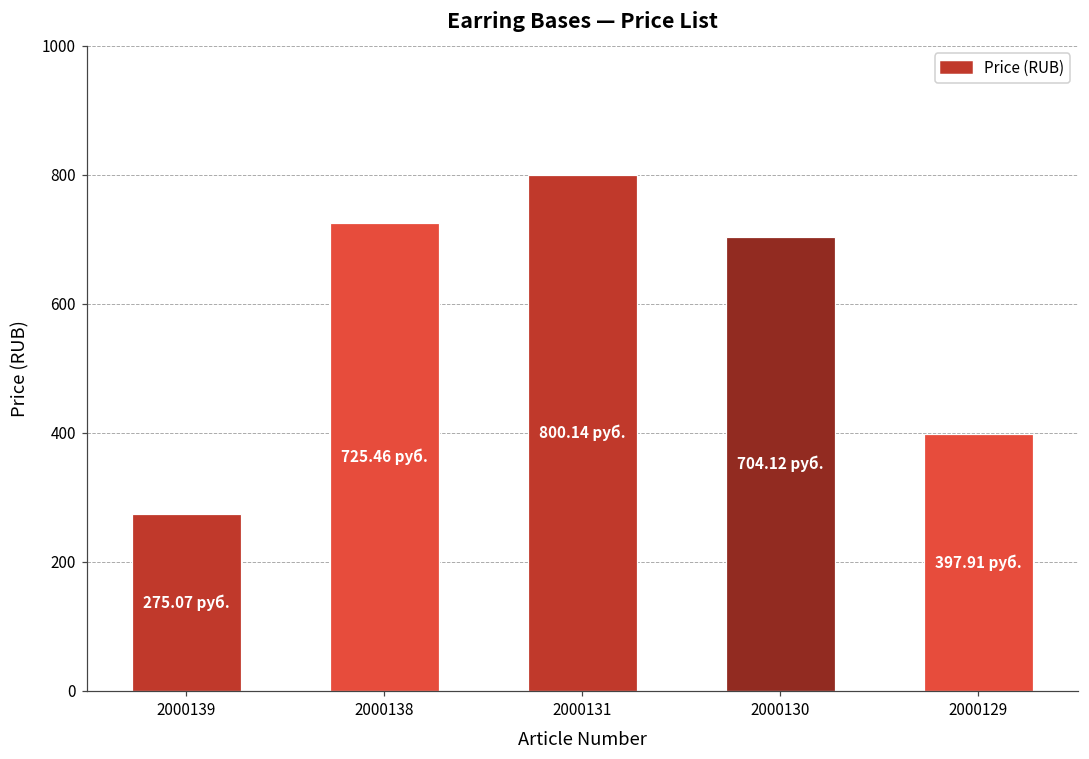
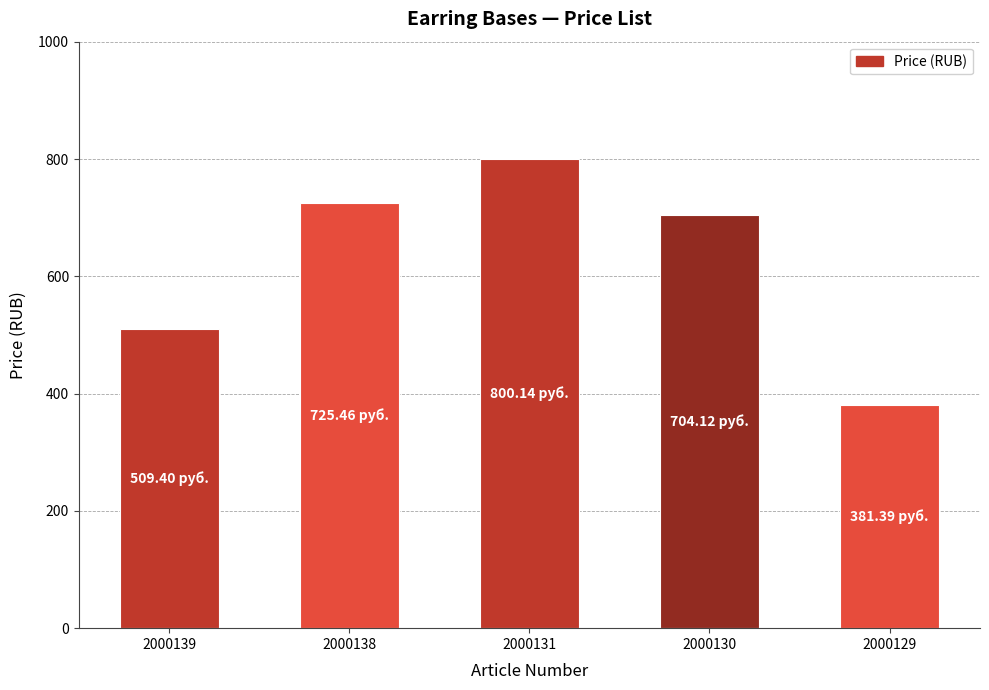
  {
-   "2000139": 275.07,
+   "2000139": 509.40,
    "2000138": 725.46,
    "2000131": 800.14,
    "2000130": 704.12,
-   "2000129": 397.91
+   "2000129": 381.39
  }
